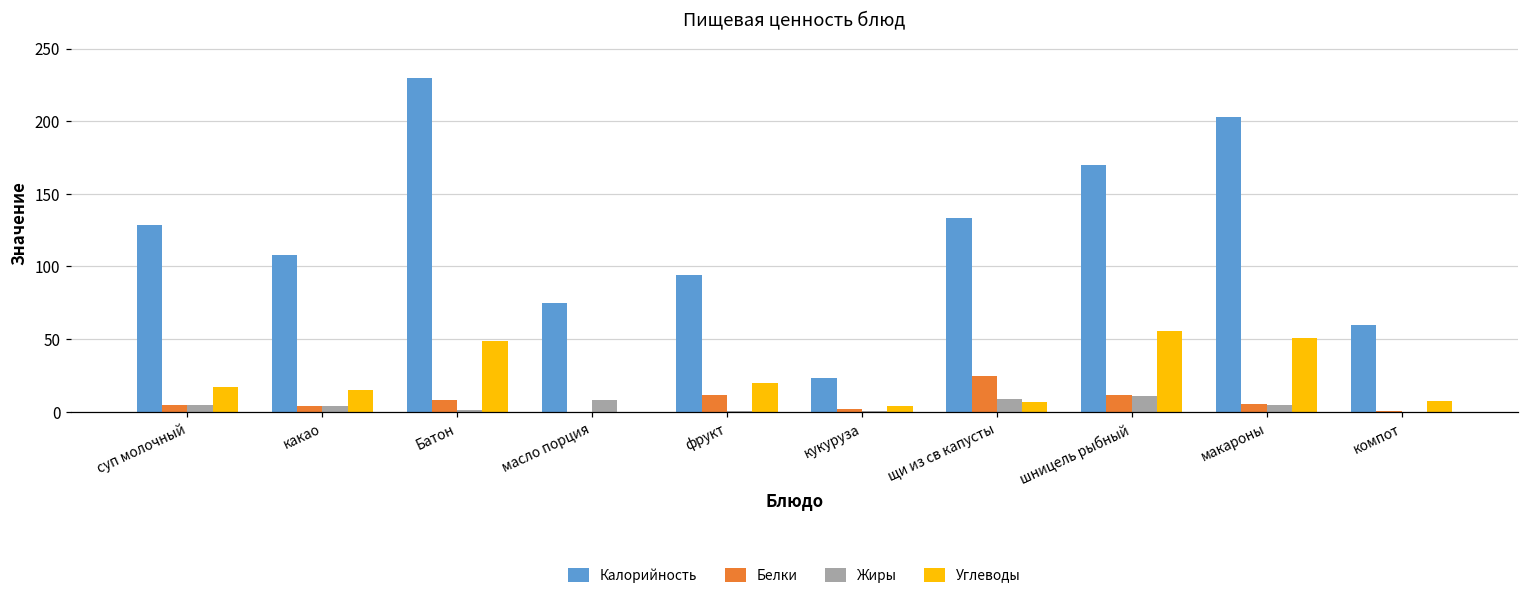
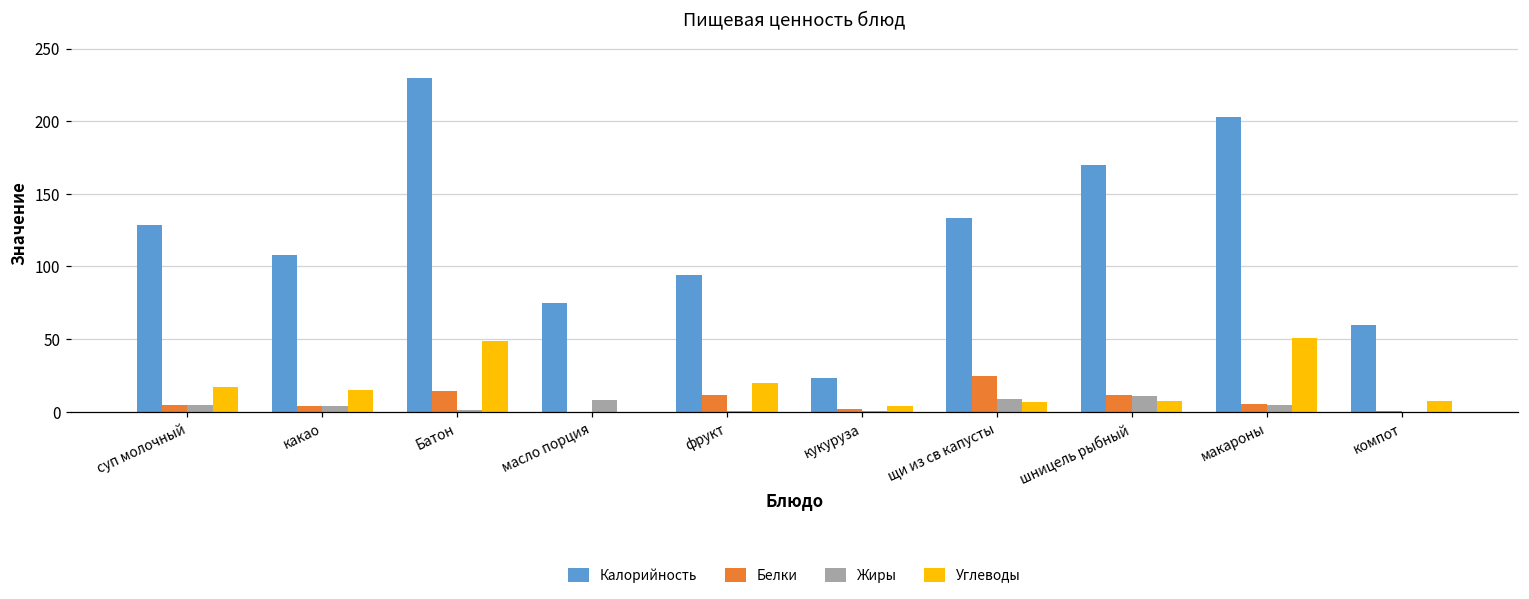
  {
    "Калорийность": {
      "суп молочный": 129,
      "какао": 108,
      "Батон": 230,
      "масло порция": 75,
      "фрукт": 94,
      "кукуруза": 23,
      "щи из св капусты": 133,
      "шницель рыбный": 170,
      "макароны": 203,
      "компот": 60
    },
    "Белки": {
      "суп молочный": 5,
      "какао": 4,
-     "Батон": 8,
+     "Батон": 14,
      "фрукт": 12,
      "щи из св капусты": 24,
      "шницель рыбный": 12,
      "макароны": 5
    },
    "Жиры": {
      "суп молочный": 5,
      "какао": 4,
      "масло порция": 8,
      "щи из св капусты": 8,
      "шницель рыбный": 11,
      "макароны": 5
    },
    "Углеводы": {
      "суп молочный": 17,
      "какао": 15,
      "Батон": 49,
      "масло порция": 0,
      "фрукт": 20,
      "кукуруза": 4,
      "щи из св капусты": 7,
-     "шницель рыбный": 56,
+     "шницель рыбный": 7,
      "макароны": 51,
      "компот": 7
    }
  }
